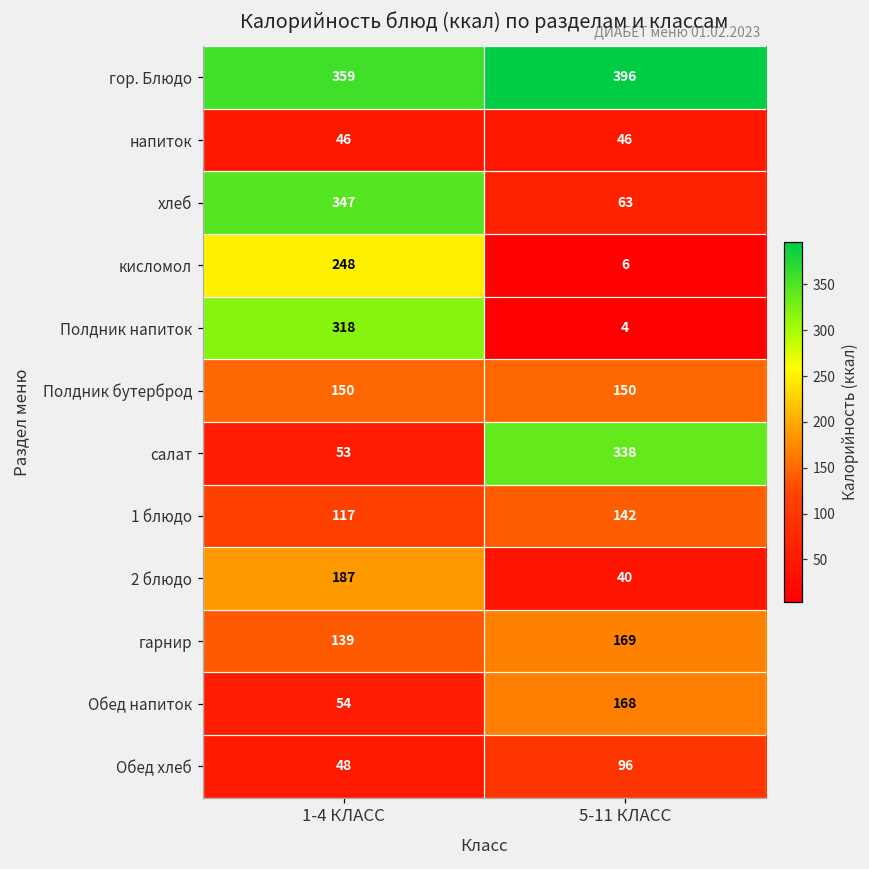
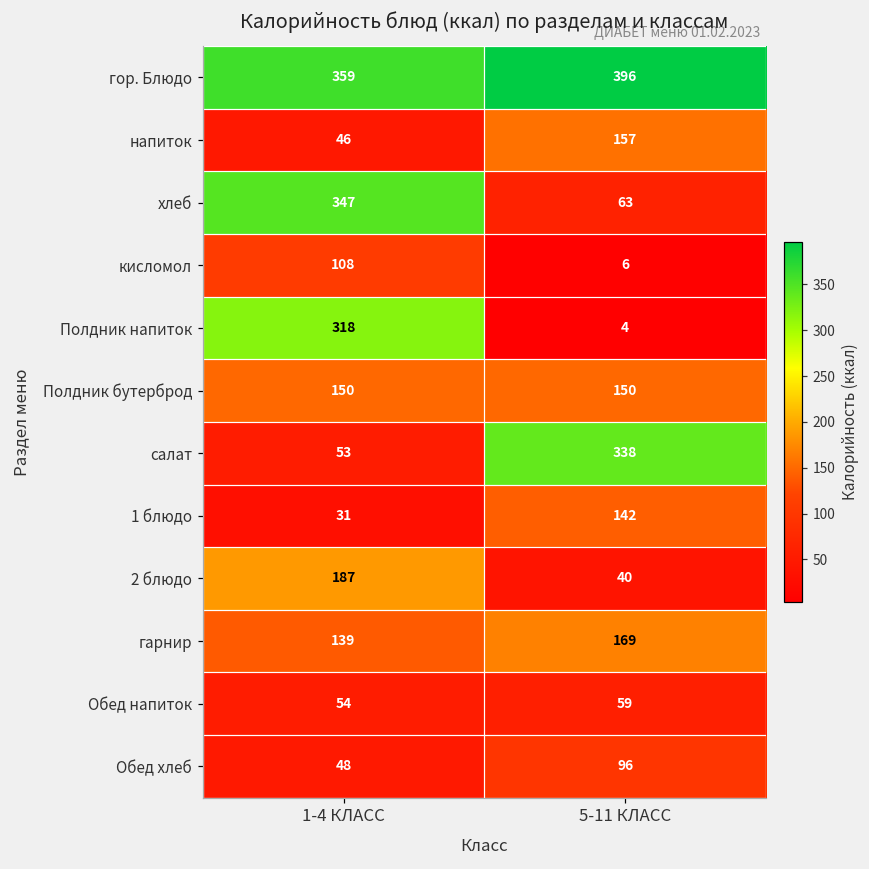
  {
    "гор. Блюдо": {
      "1-4 КЛАСС": 359,
      "5-11 КЛАСС": 396
    },
    "напиток": {
      "1-4 КЛАСС": 46,
-     "5-11 КЛАСС": 46
+     "5-11 КЛАСС": 157
    },
    "хлеб": {
      "1-4 КЛАСС": 347,
      "5-11 КЛАСС": 63
    },
    "кисломол": {
-     "1-4 КЛАСС": 248,
+     "1-4 КЛАСС": 108,
      "5-11 КЛАСС": 6
    },
    "Полдник напиток": {
      "1-4 КЛАСС": 318,
      "5-11 КЛАСС": 4
    },
    "Полдник бутерброд": {
      "1-4 КЛАСС": 150,
      "5-11 КЛАСС": 150
    },
    "салат": {
      "1-4 КЛАСС": 53,
      "5-11 КЛАСС": 338
    },
    "1 блюдо": {
-     "1-4 КЛАСС": 117,
+     "1-4 КЛАСС": 31,
      "5-11 КЛАСС": 142
    },
    "2 блюдо": {
      "1-4 КЛАСС": 187,
      "5-11 КЛАСС": 40
    },
    "гарнир": {
      "1-4 КЛАСС": 139,
      "5-11 КЛАСС": 169
    },
    "Обед напиток": {
      "1-4 КЛАСС": 54,
-     "5-11 КЛАСС": 168
+     "5-11 КЛАСС": 59
    },
    "Обед хлеб": {
      "1-4 КЛАСС": 48,
      "5-11 КЛАСС": 96
    }
  }
